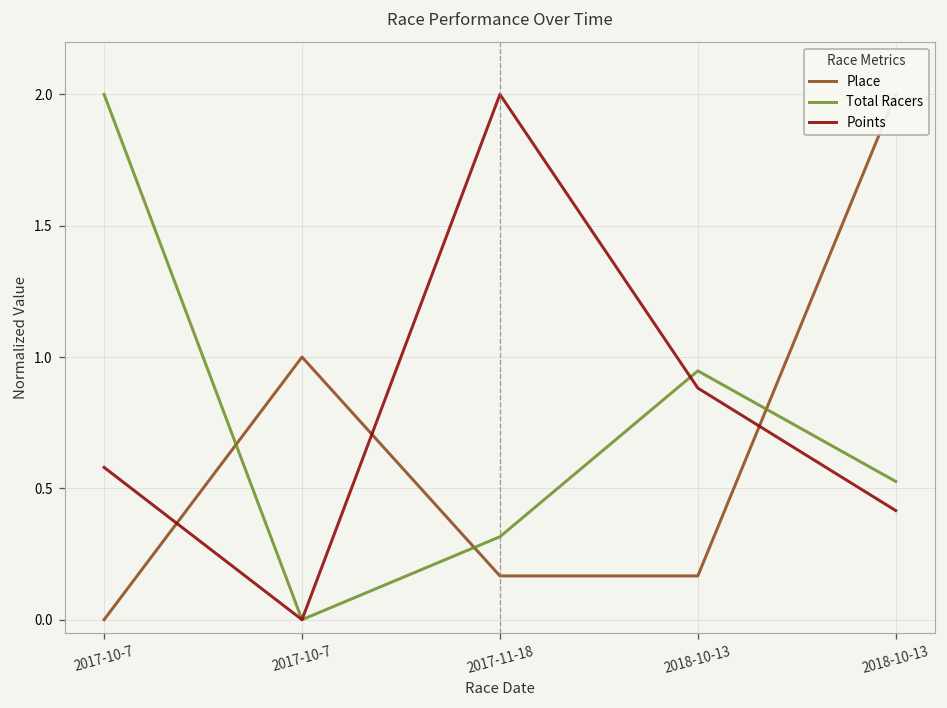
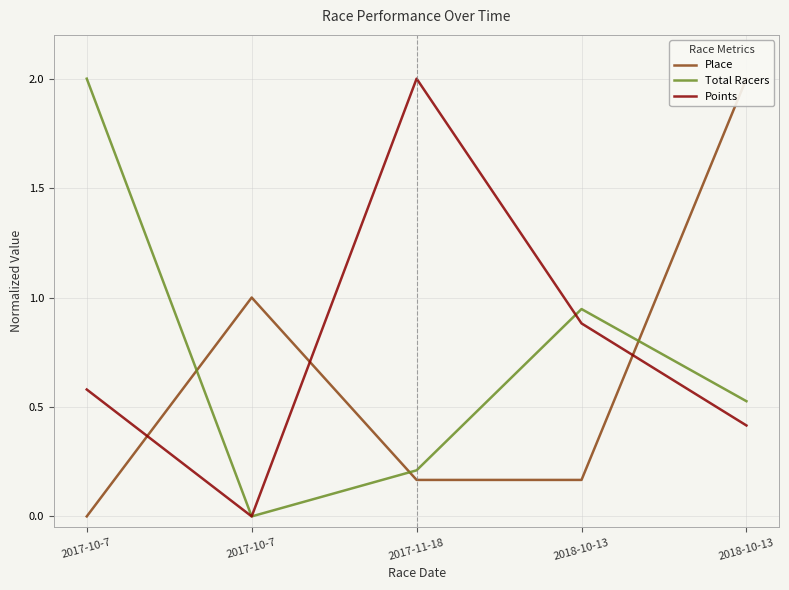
  {
    "Place": {
      "2017-11-18": 0.17
    },
    "Total Racers": {
-     "2017-11-18": 0.32
+     "2017-11-18": 0.21
    },
    "Points": {
      "2017-11-18": 2.00
    }
  }
